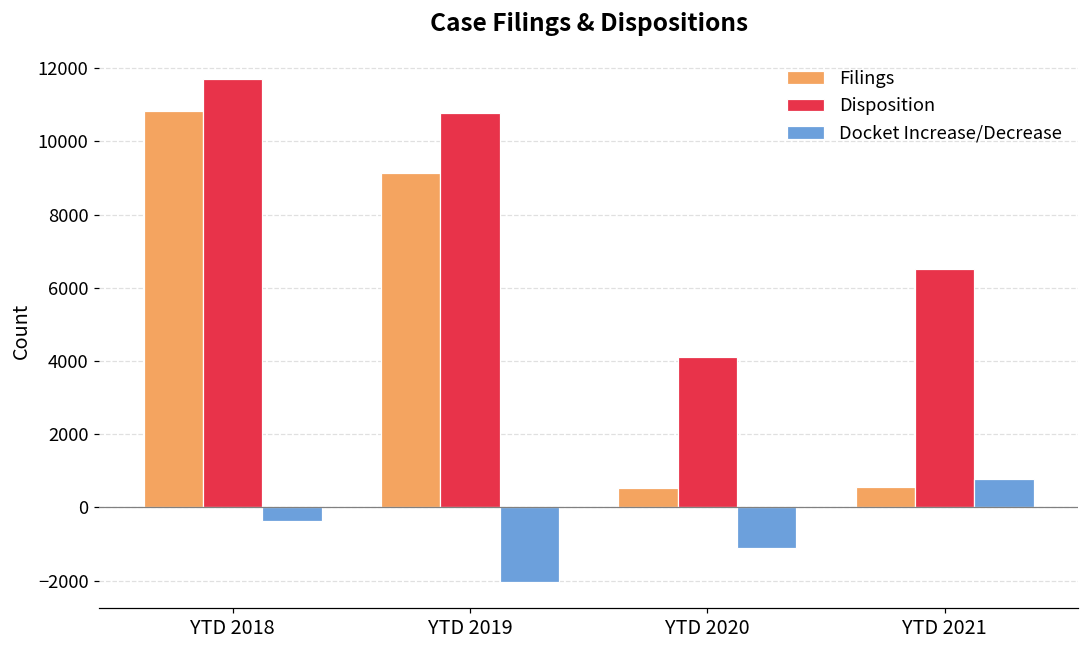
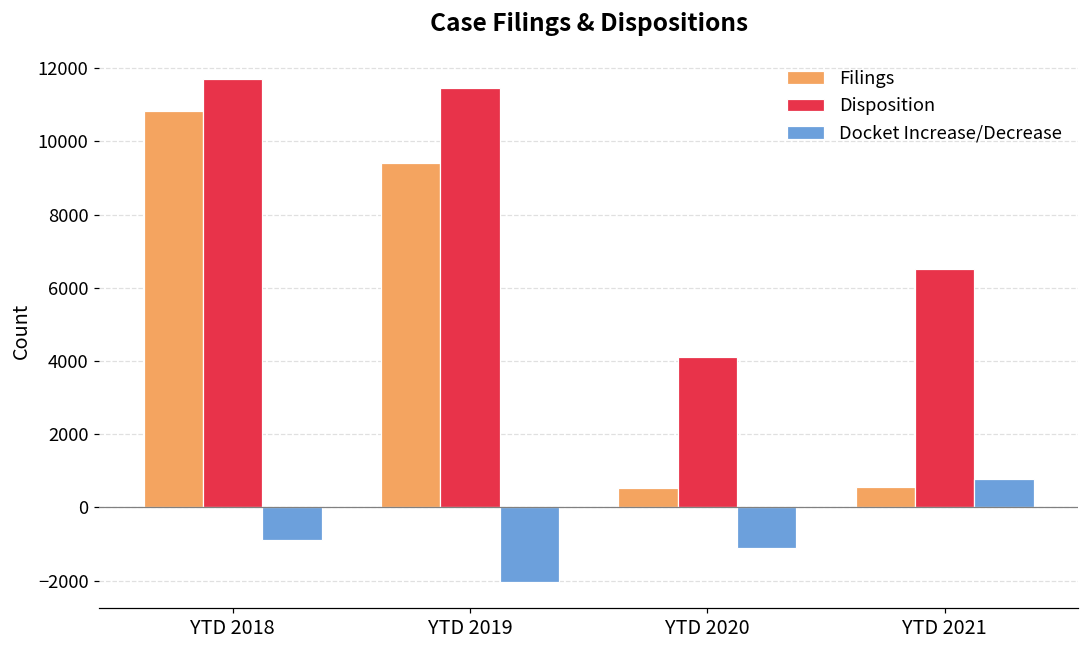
  {
    "Filings": {
      "YTD 2018": 10800,
-     "YTD 2019": 9100,
+     "YTD 2019": 9400,
      "YTD 2020": 500,
      "YTD 2021": 600
    },
    "Disposition": {
      "YTD 2018": 11700,
-     "YTD 2019": 10800,
+     "YTD 2019": 11500,
      "YTD 2020": 4100,
      "YTD 2021": 6500
    },
    "Docket Increase/Decrease": {
-     "YTD 2018": -400,
+     "YTD 2018": -900,
      "YTD 2019": -2100,
      "YTD 2020": -1100,
      "YTD 2021": 800
    }
  }
